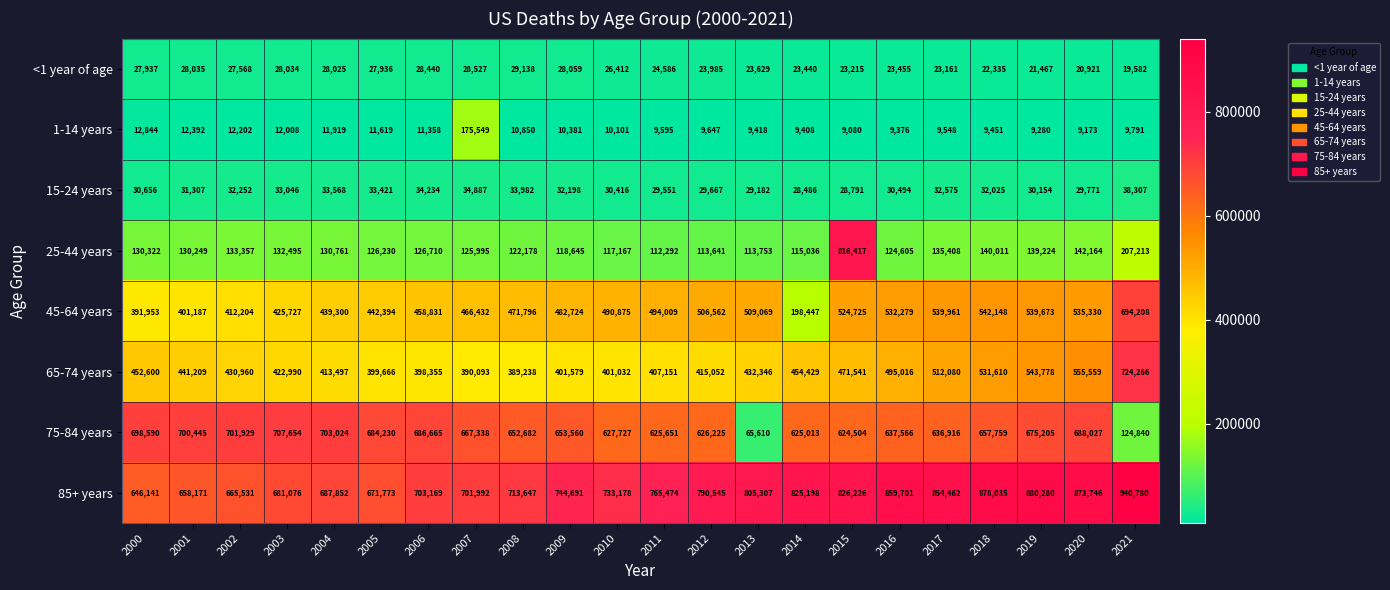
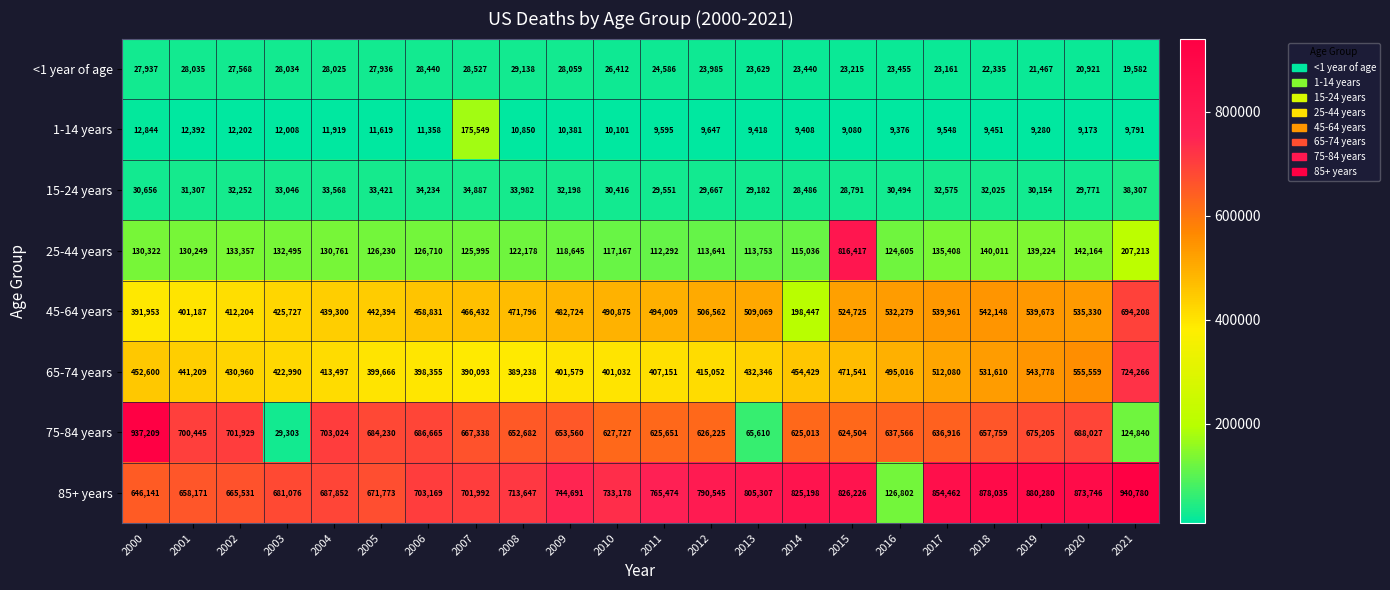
  {
    "<1 year of age": {
      "2000": "27,937",
      "2001": "28,035",
      "2002": "27,568",
      "2003": "28,034",
      "2004": "28,025",
      "2005": "27,936",
      "2006": "28,440",
      "2007": "28,527",
      "2008": "29,138",
      "2009": "28,059",
      "2010": "26,412",
      "2011": "24,586",
      "2012": "23,985",
      "2013": "23,629",
      "2014": "23,440",
      "2015": "23,215",
      "2016": "23,455",
      "2017": "23,161",
      "2018": "22,335",
      "2019": "21,467",
      "2020": "20,921",
      "2021": "19,582"
    },
    "1-14 years": {
      "2000": "12,844",
      "2001": "12,392",
      "2002": "12,202",
      "2003": "12,008",
      "2004": "11,919",
      "2005": "11,619",
      "2006": "11,358",
      "2007": "175,549",
      "2008": "10,850",
      "2009": "10,381",
      "2010": "10,101",
      "2011": "9,595",
      "2012": "9,647",
      "2013": "9,418",
      "2014": "9,408",
      "2015": "9,080",
      "2016": "9,376",
      "2017": "9,548",
      "2018": "9,451",
      "2019": "9,280",
      "2020": "9,173",
      "2021": "9,791"
    },
    "15-24 years": {
      "2000": "30,656",
      "2001": "31,307",
      "2002": "32,252",
      "2003": "33,046",
      "2004": "33,568",
      "2005": "33,421",
      "2006": "34,234",
      "2007": "34,887",
      "2008": "33,982",
      "2009": "32,198",
      "2010": "30,416",
      "2011": "29,551",
      "2012": "29,667",
      "2013": "29,182",
      "2014": "28,486",
      "2015": "28,791",
      "2016": "30,494",
      "2017": "32,575",
      "2018": "32,025",
      "2019": "30,154",
      "2020": "29,771",
      "2021": "38,307"
    },
    "25-44 years": {
      "2000": "130,322",
      "2001": "130,249",
      "2002": "133,357",
      "2003": "132,495",
      "2004": "130,761",
      "2005": "126,230",
      "2006": "126,710",
      "2007": "125,995",
      "2008": "122,178",
      "2009": "118,645",
      "2010": "117,167",
      "2011": "112,292",
      "2012": "113,641",
      "2013": "113,753",
      "2014": "115,036",
      "2015": "816,417",
      "2016": "124,605",
      "2017": "135,408",
      "2018": "140,011",
      "2019": "139,224",
      "2020": "142,164",
      "2021": "207,213"
    },
    "45-64 years": {
      "2000": "391,953",
      "2001": "401,187",
      "2002": "412,204",
      "2003": "425,727",
      "2004": "439,300",
      "2005": "442,394",
      "2006": "458,831",
      "2007": "466,432",
      "2008": "471,796",
      "2009": "482,724",
      "2010": "490,875",
      "2011": "494,009",
      "2012": "506,562",
      "2013": "509,069",
      "2014": "198,447",
      "2015": "524,725",
      "2016": "532,279",
      "2017": "539,961",
      "2018": "542,148",
      "2019": "539,673",
      "2020": "535,330",
      "2021": "694,208"
    },
    "65-74 years": {
      "2000": "452,600",
      "2001": "441,209",
      "2002": "430,960",
      "2003": "422,990",
      "2004": "413,497",
      "2005": "399,666",
      "2006": "398,355",
      "2007": "390,093",
      "2008": "389,238",
      "2009": "401,579",
      "2010": "401,032",
      "2011": "407,151",
      "2012": "415,052",
      "2013": "432,346",
      "2014": "454,429",
      "2015": "471,541",
      "2016": "495,016",
      "2017": "512,080",
      "2018": "531,610",
      "2019": "543,778",
      "2020": "555,559",
      "2021": "724,266"
    },
    "75-84 years": {
-     "2000": "698,590",
+     "2000": "937,209",
      "2001": "700,445",
      "2002": "701,929",
-     "2003": "707,654",
+     "2003": "29,303",
      "2004": "703,024",
      "2005": "684,230",
      "2006": "686,665",
      "2007": "667,338",
      "2008": "652,682",
      "2009": "653,560",
      "2010": "627,727",
      "2011": "625,651",
      "2012": "626,225",
      "2013": "65,610",
      "2014": "625,013",
      "2015": "624,504",
      "2016": "637,566",
      "2017": "636,916",
      "2018": "657,759",
      "2019": "675,205",
      "2020": "688,027",
      "2021": "124,840"
    },
    "85+ years": {
      "2000": "646,141",
      "2001": "658,171",
      "2002": "665,531",
      "2003": "681,076",
      "2004": "687,852",
      "2005": "671,773",
      "2006": "703,169",
      "2007": "701,992",
      "2008": "713,647",
      "2009": "744,691",
      "2010": "733,178",
      "2011": "765,474",
      "2012": "790,545",
      "2013": "805,307",
      "2014": "825,198",
      "2015": "826,226",
-     "2016": "859,701",
+     "2016": "126,802",
      "2017": "854,462",
      "2018": "878,035",
      "2019": "880,280",
      "2020": "873,746",
      "2021": "940,780"
    }
  }
